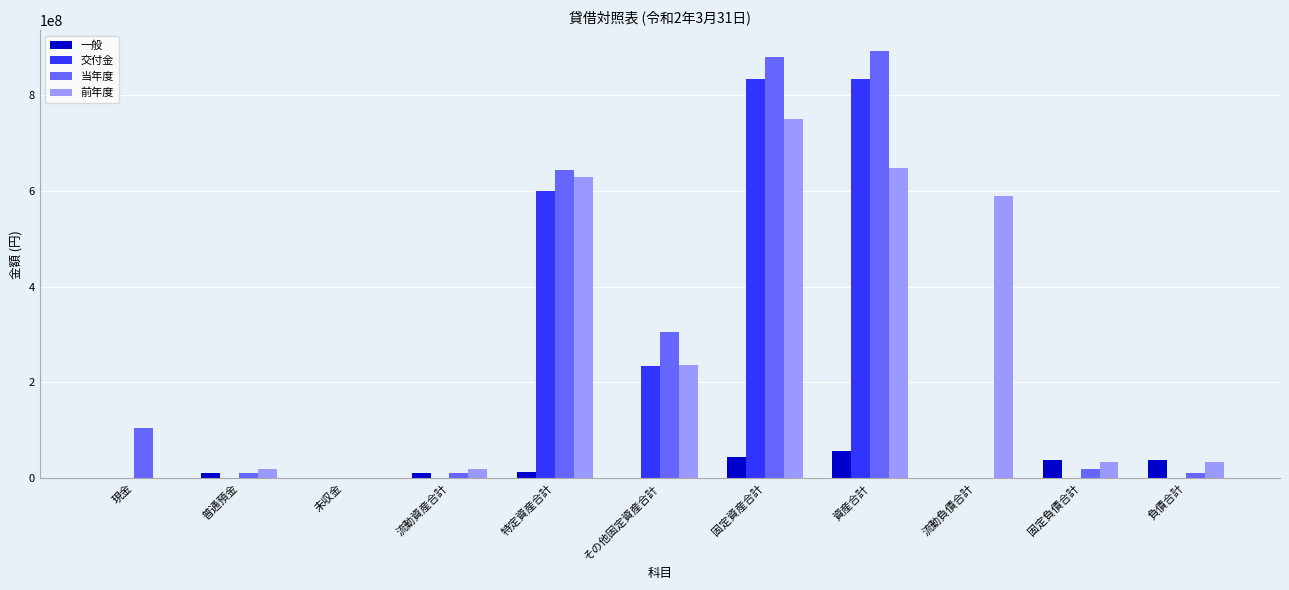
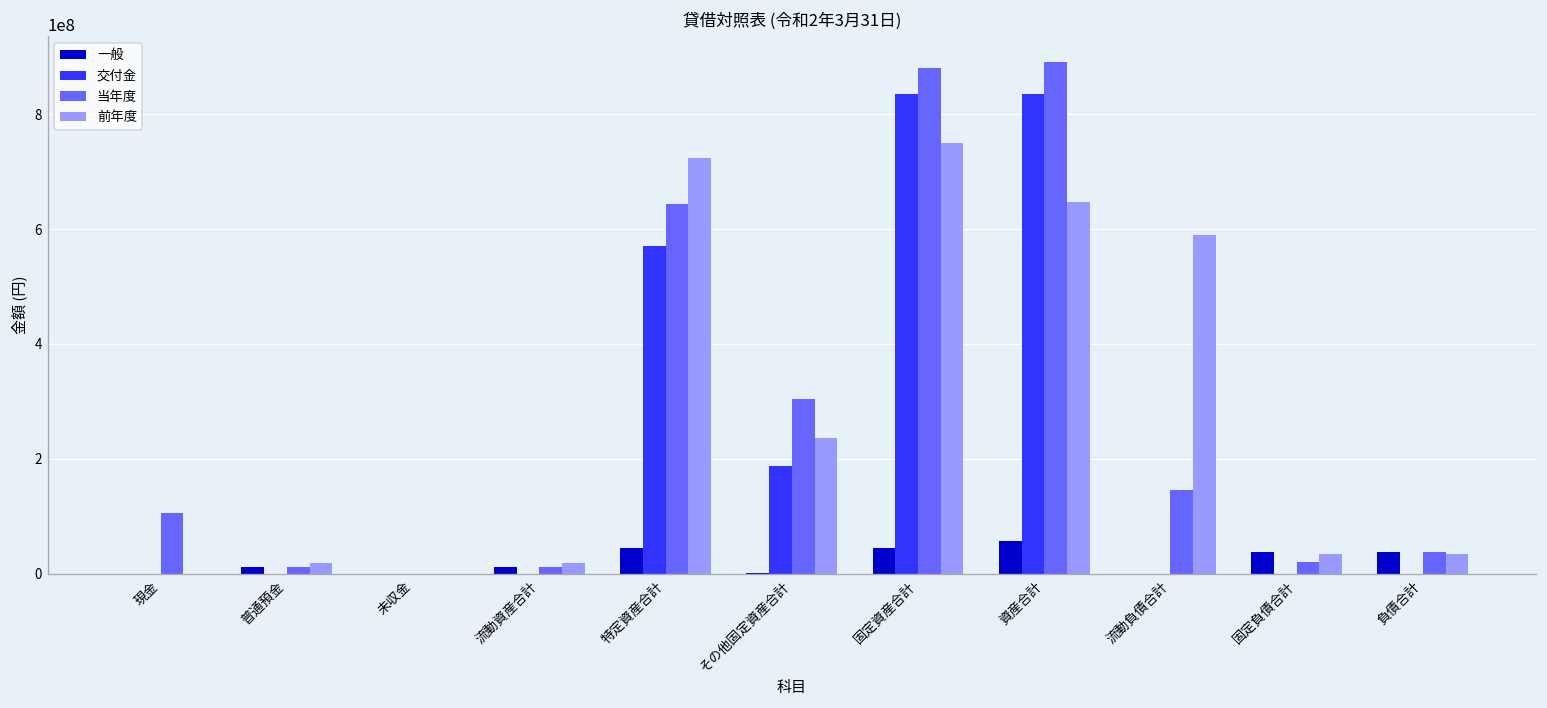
  {
    "一般": {
      "普通預金": 10000000,
      "流動資産合計": 10000000,
-     "特定資産合計": 10000000,
+     "特定資産合計": 40000000,
      "固定資産合計": 40000000,
      "資産合計": 60000000,
      "固定負債合計": 40000000,
      "負債合計": 40000000
    },
    "交付金": {
      "現金": 0,
      "普通預金": 0,
      "未収金": 0,
      "流動資産合計": 0,
-     "特定資産合計": 600000000,
-     "その他固定資産合計": 230000000,
+     "特定資産合計": 570000000,
+     "その他固定資産合計": 190000000,
      "固定資産合計": 830000000,
      "資産合計": 830000000,
      "流動負債合計": 0,
      "固定負債合計": 0,
      "負債合計": 0
    },
    "当年度": {
      "現金": 110000000,
      "普通預金": 10000000,
      "流動資産合計": 10000000,
      "特定資産合計": 640000000,
      "その他固定資産合計": 300000000,
      "固定資産合計": 880000000,
      "資産合計": 890000000,
-     "流動負債合計": 0,
+     "流動負債合計": 150000000,
      "固定負債合計": 20000000,
-     "負債合計": 10000000
+     "負債合計": 40000000
    },
    "前年度": {
      "普通預金": 20000000,
      "流動資産合計": 20000000,
-     "特定資産合計": 630000000,
+     "特定資産合計": 720000000,
      "その他固定資産合計": 240000000,
      "固定資産合計": 750000000,
      "資産合計": 650000000,
      "流動負債合計": 590000000,
      "固定負債合計": 30000000,
      "負債合計": 30000000
    }
  }
